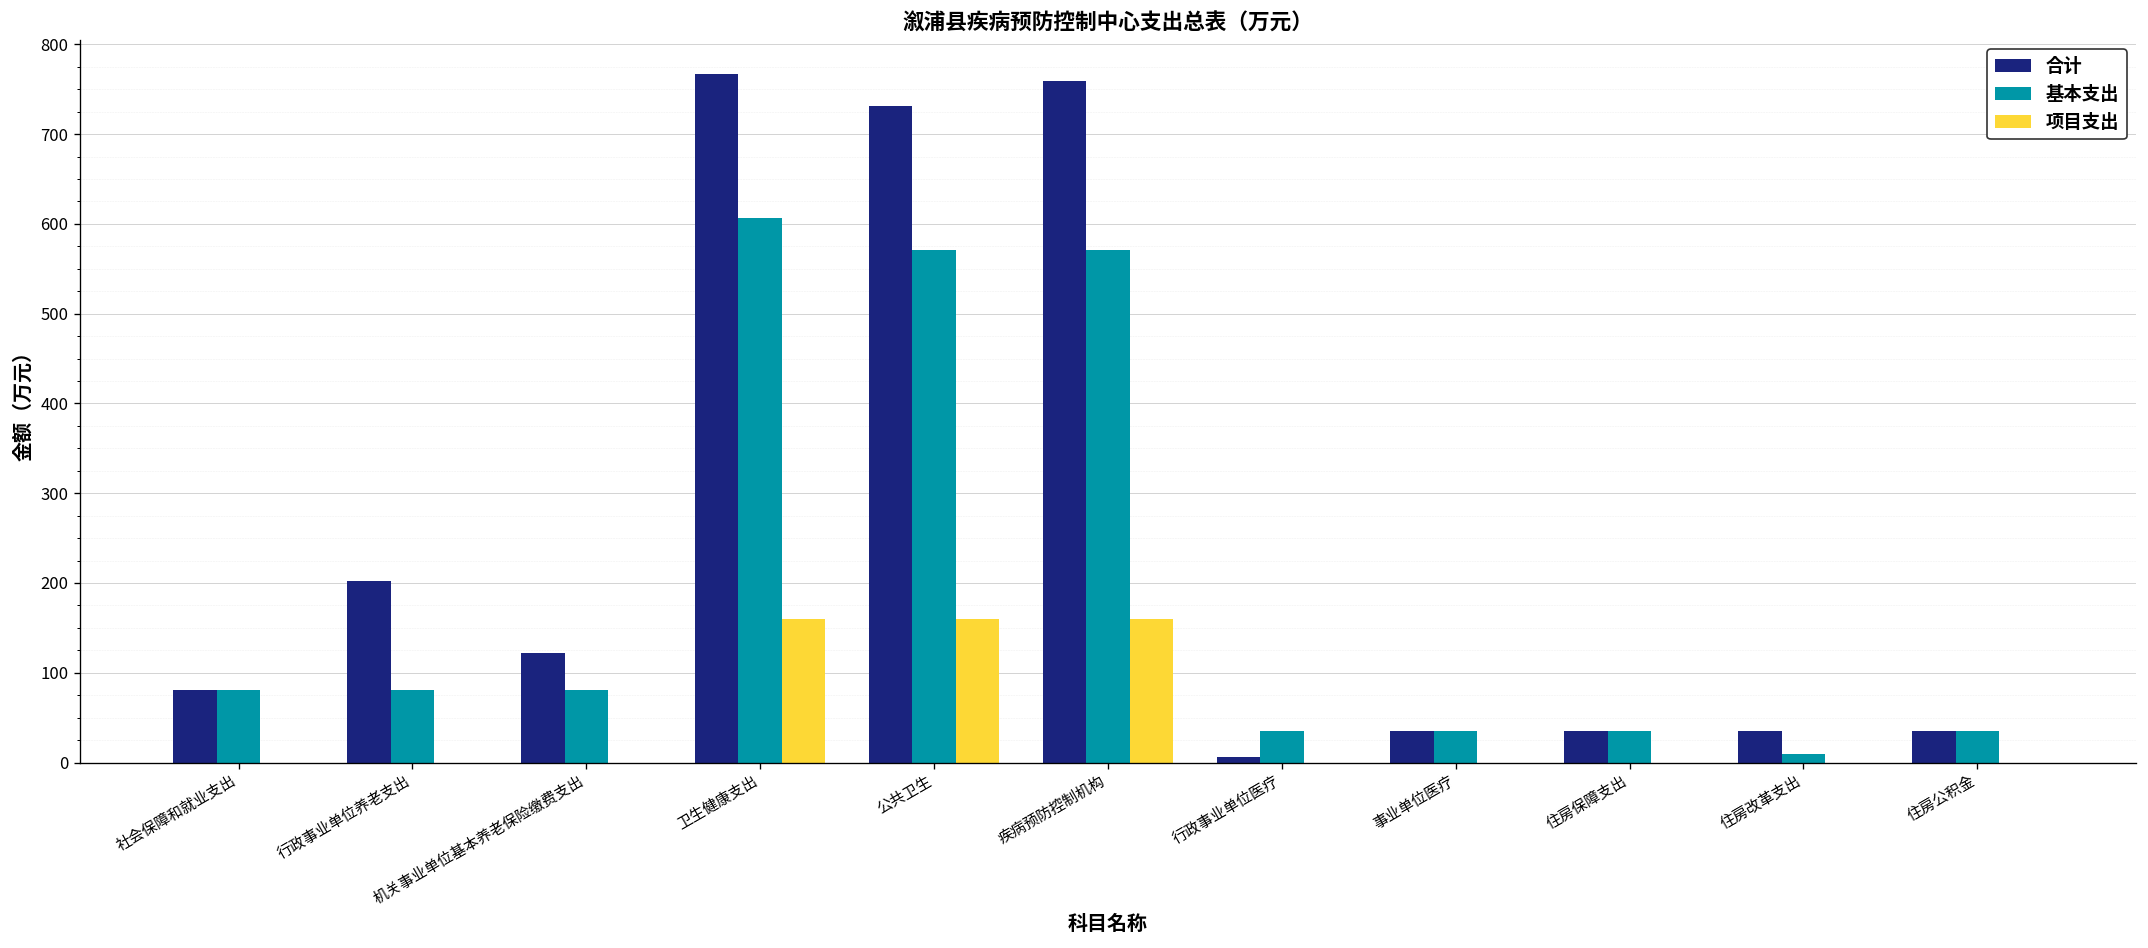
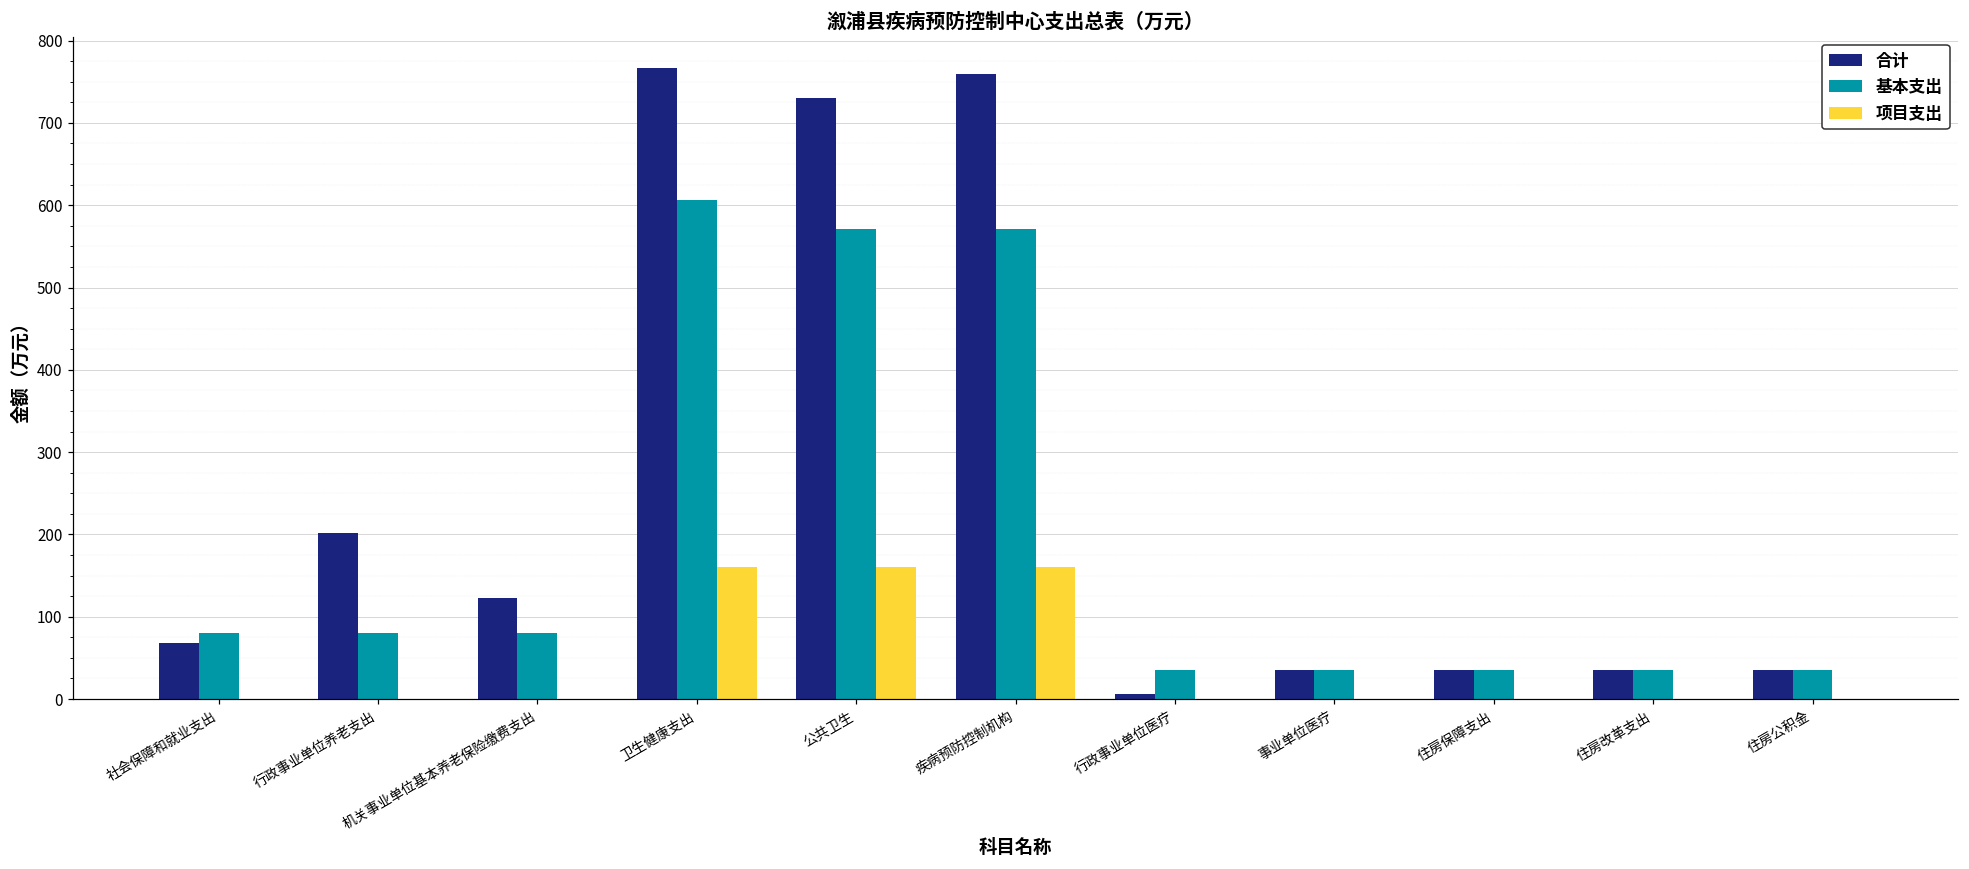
  {
    "合计": {
-     "社会保障和就业支出": 80,
+     "社会保障和就业支出": 70,
      "行政事业单位养老支出": 200,
      "机关事业单位基本养老保险缴费支出": 120,
      "卫生健康支出": 770,
      "公共卫生": 730,
      "疾病预防控制机构": 760,
      "行政事业单位医疗": 10,
      "事业单位医疗": 40,
      "住房保障支出": 40,
      "住房改革支出": 40,
      "住房公积金": 40
    },
    "基本支出": {
      "社会保障和就业支出": 80,
      "行政事业单位养老支出": 80,
      "机关事业单位基本养老保险缴费支出": 80,
      "卫生健康支出": 610,
      "公共卫生": 570,
      "疾病预防控制机构": 570,
      "行政事业单位医疗": 40,
      "事业单位医疗": 40,
      "住房保障支出": 40,
-     "住房改革支出": 10,
+     "住房改革支出": 40,
      "住房公积金": 40
    },
    "项目支出": {
      "社会保障和就业支出": 0,
      "行政事业单位养老支出": 0,
      "机关事业单位基本养老保险缴费支出": 0,
      "卫生健康支出": 160,
      "公共卫生": 160,
      "疾病预防控制机构": 160,
      "行政事业单位医疗": 0,
      "事业单位医疗": 0,
      "住房保障支出": 0,
      "住房改革支出": 0,
      "住房公积金": 0
    }
  }
